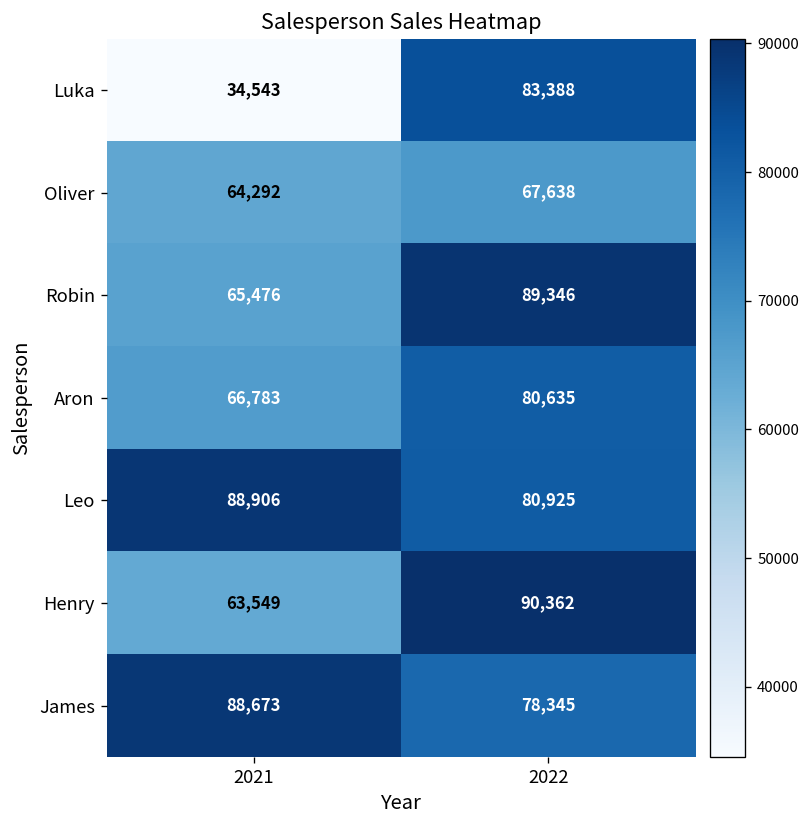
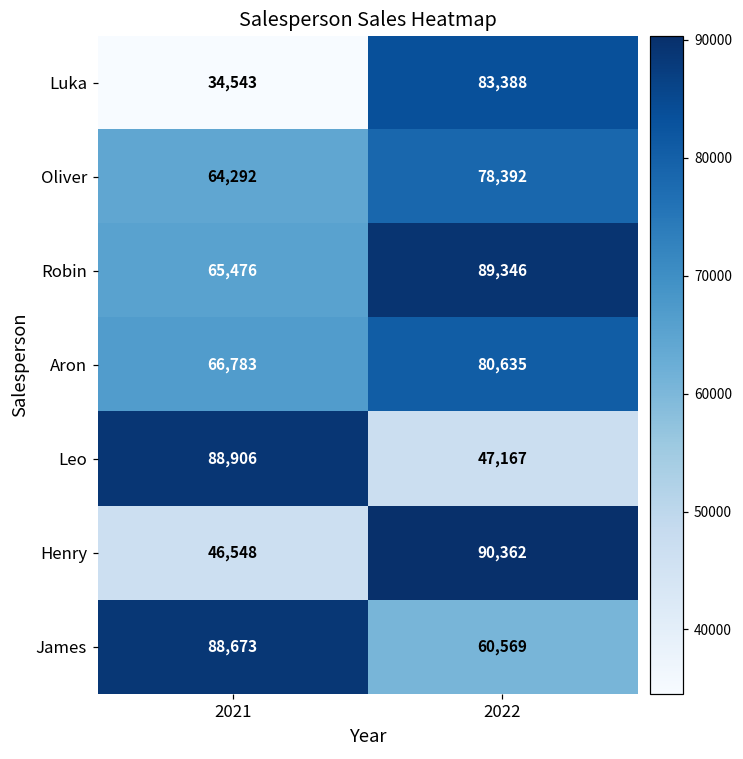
  {
    "Luka": {
      "2021": "34,543",
      "2022": "83,388"
    },
    "Oliver": {
      "2021": "64,292",
-     "2022": "67,638"
+     "2022": "78,392"
    },
    "Robin": {
      "2021": "65,476",
      "2022": "89,346"
    },
    "Aron": {
      "2021": "66,783",
      "2022": "80,635"
    },
    "Leo": {
      "2021": "88,906",
-     "2022": "80,925"
+     "2022": "47,167"
    },
    "Henry": {
-     "2021": "63,549",
+     "2021": "46,548",
      "2022": "90,362"
    },
    "James": {
      "2021": "88,673",
-     "2022": "78,345"
+     "2022": "60,569"
    }
  }
